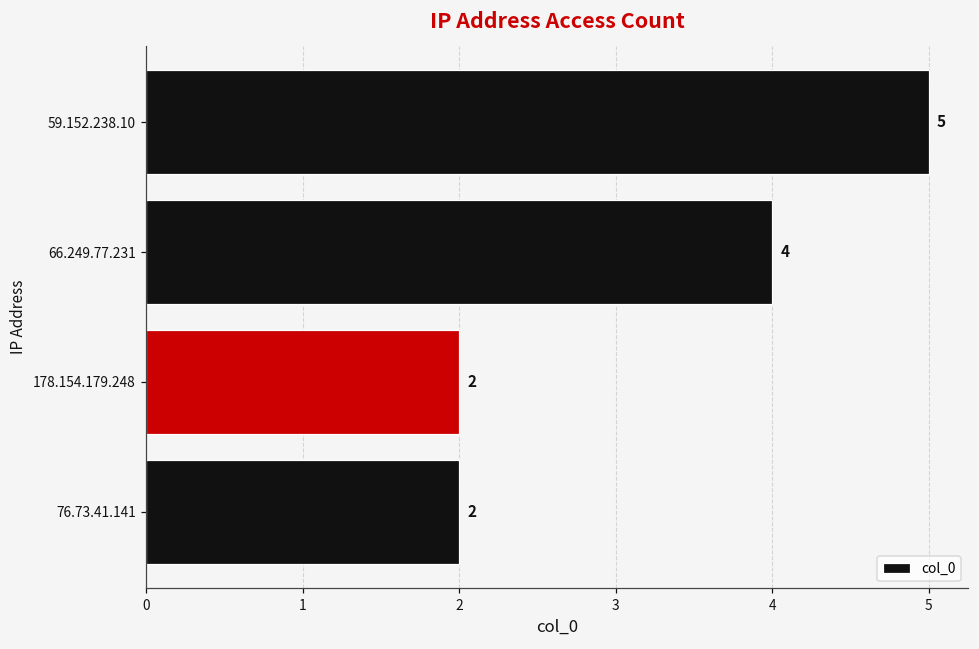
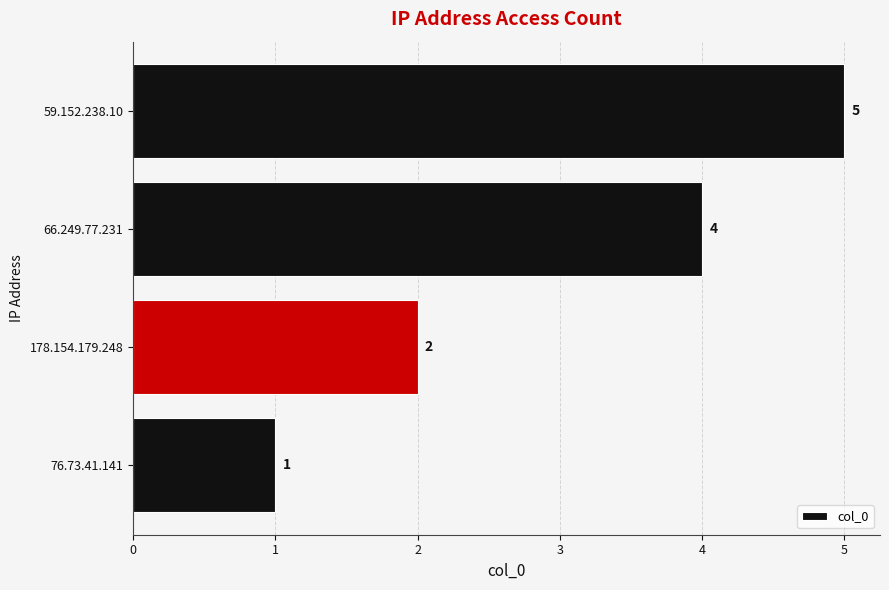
  {
    "66.249.77.231": 4,
    "178.154.179.248": 2,
-   "76.73.41.141": 2
+   "76.73.41.141": 1
  }
